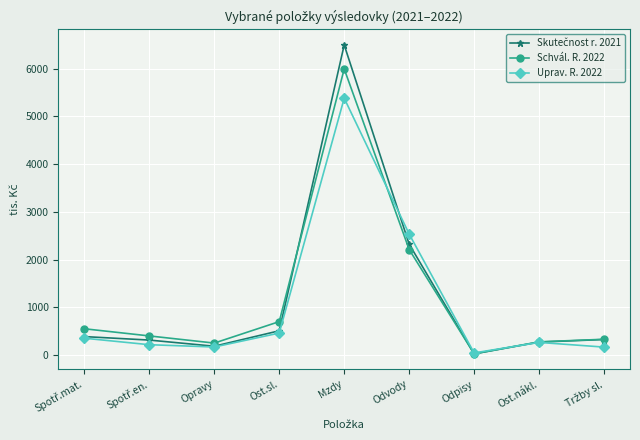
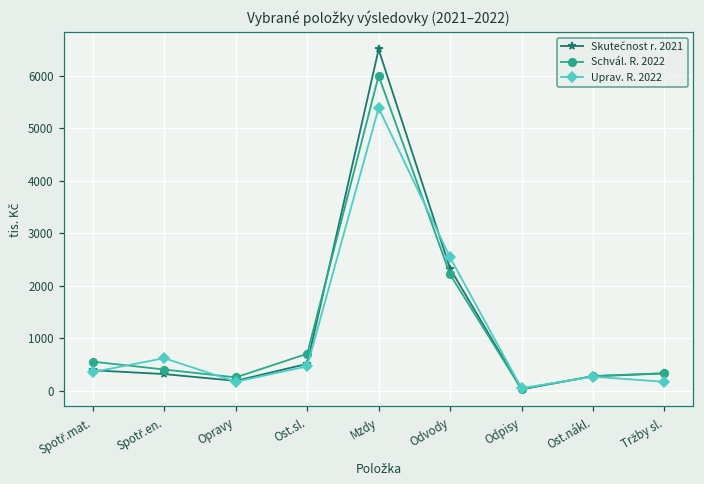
  {
    "Uprav. R. 2022": {
-     "Spotř.en.": 200,
+     "Spotř.en.": 600,
      "Mzdy": 5400,
      "Odvody": 2500,
      "Tržby sl.": 200
    }
  }
